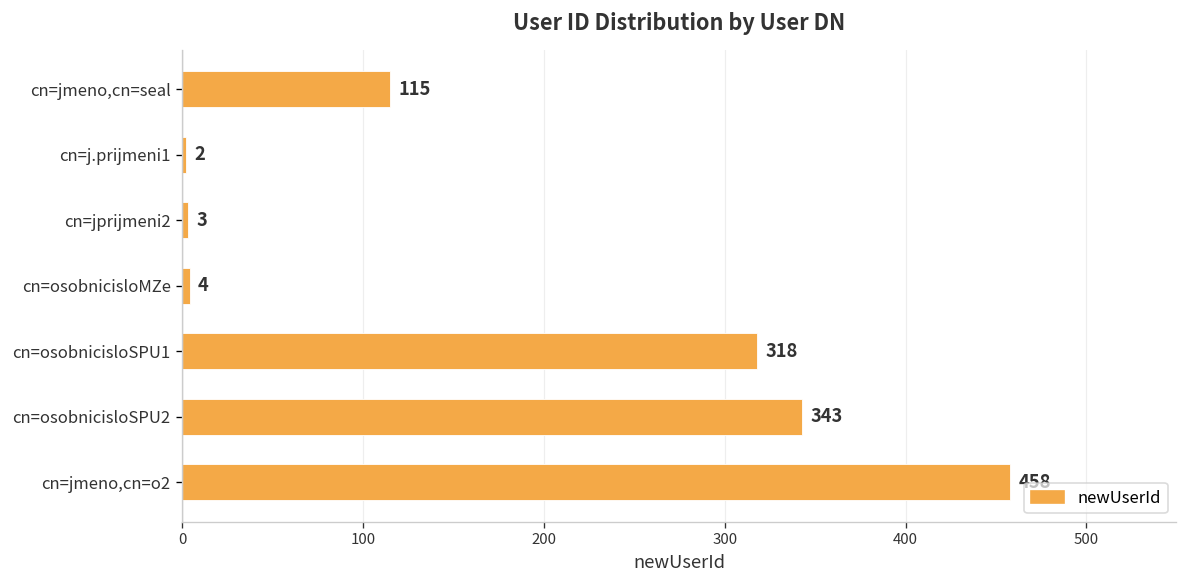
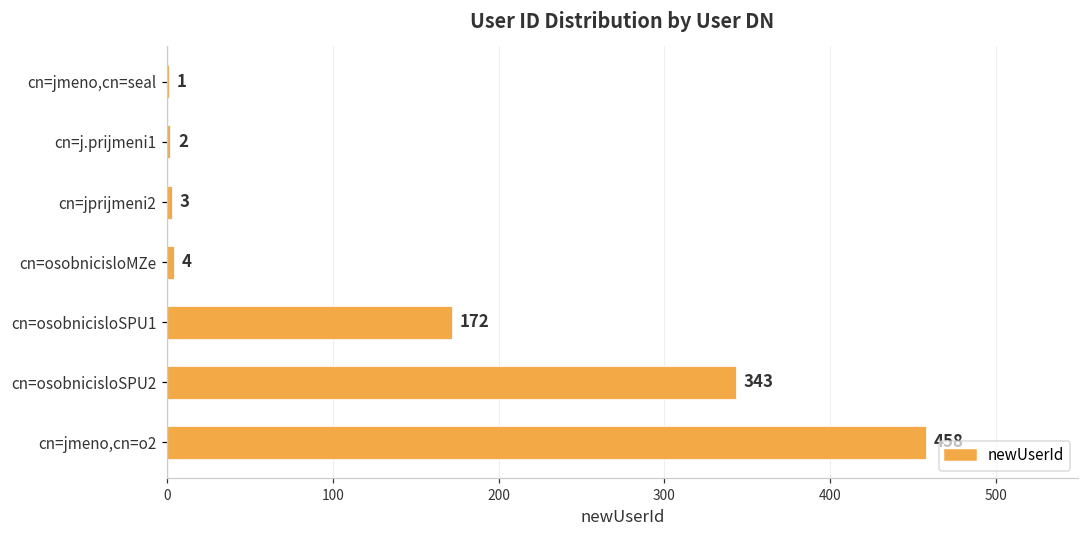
  {
-   "cn=jmeno,cn=seal": 115,
+   "cn=jmeno,cn=seal": 1,
    "cn=j.prijmeni1": 2,
    "cn=jprijmeni2": 3,
    "cn=osobnicisloMZe": 4,
-   "cn=osobnicisloSPU1": 318,
+   "cn=osobnicisloSPU1": 172,
    "cn=osobnicisloSPU2": 343
  }
